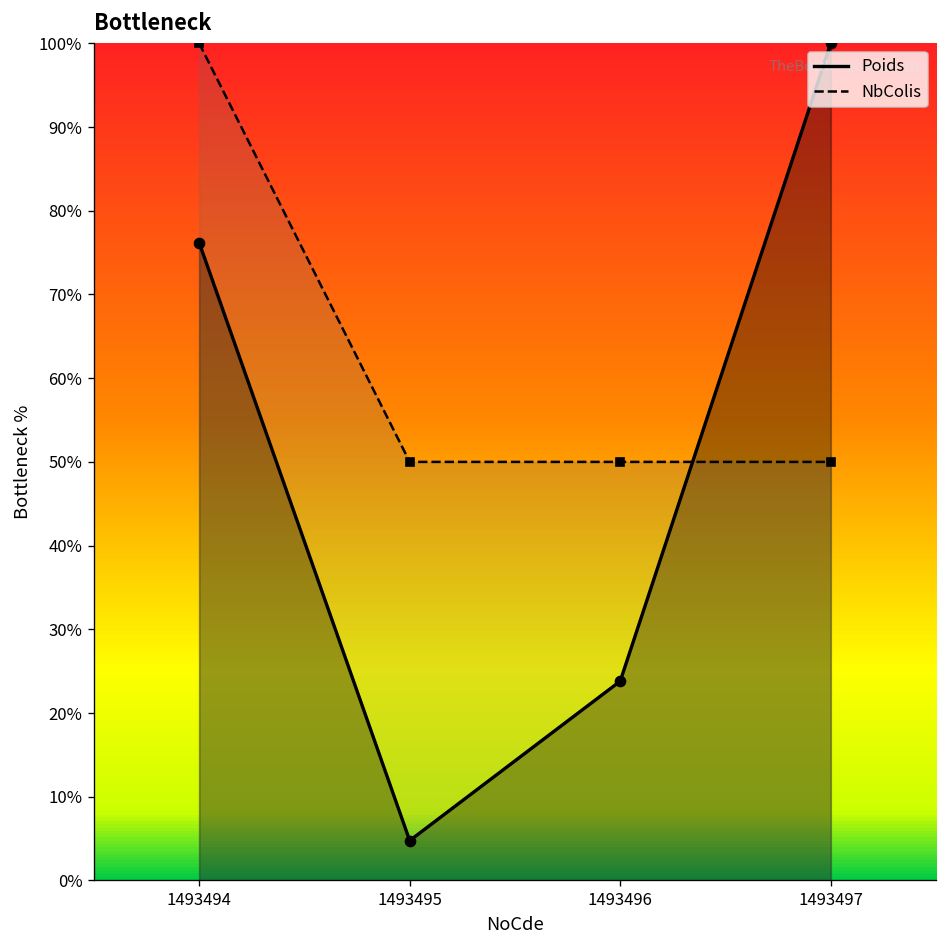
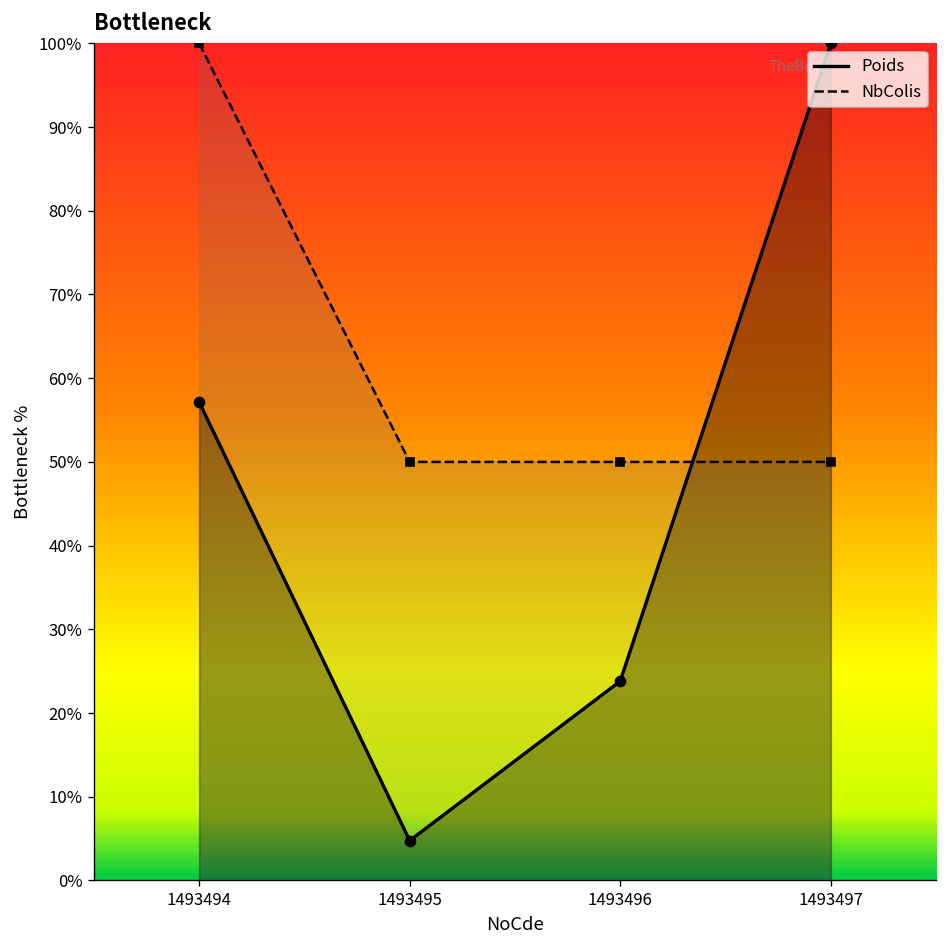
  {
    "Poids": {
-     "1493494": "76%",
+     "1493494": "57%",
      "1493495": "5%",
      "1493496": "24%",
      "1493497": "100%"
    }
  }
